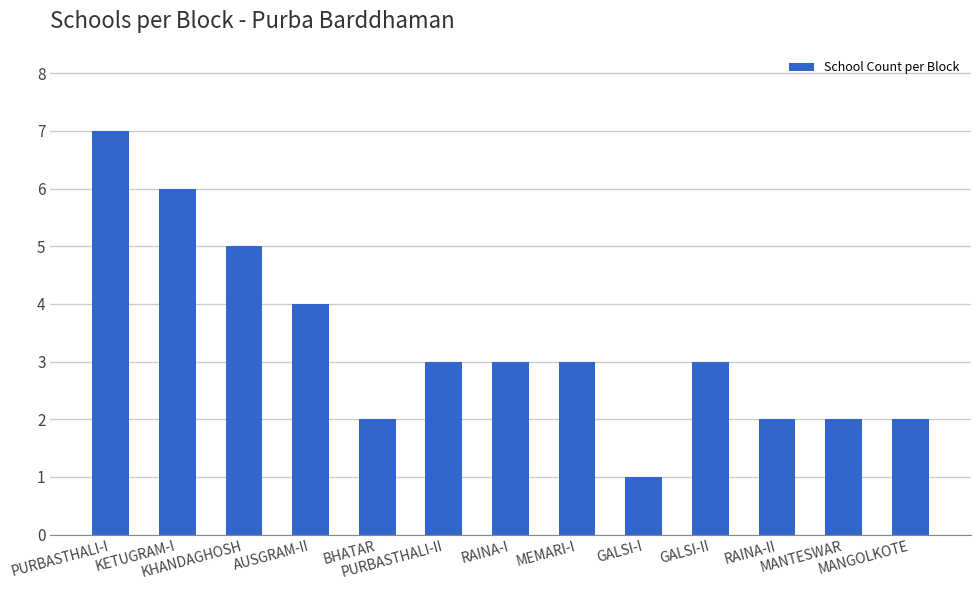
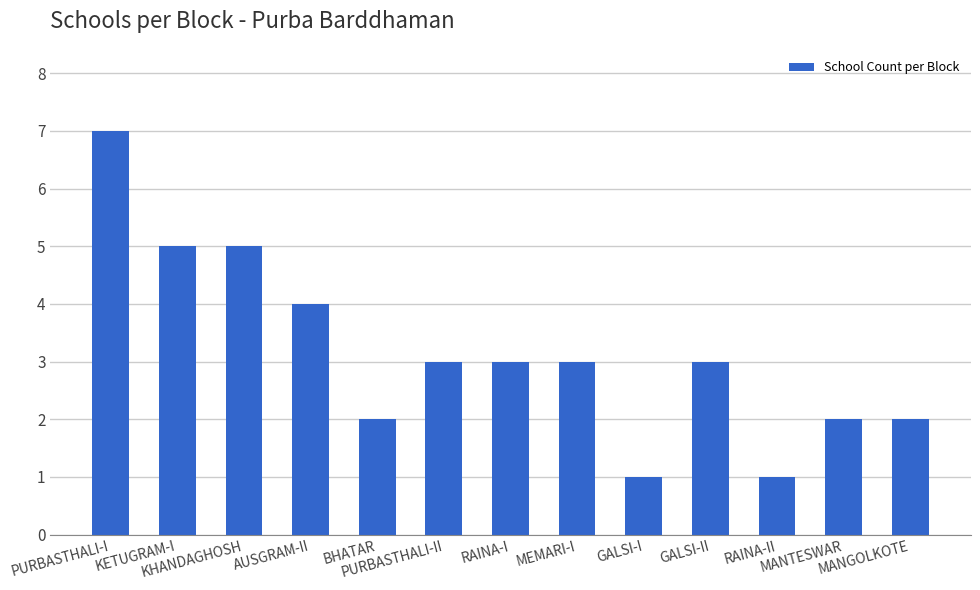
  {
    "PURBASTHALI-I": 7,
-   "KETUGRAM-I": 6,
+   "KETUGRAM-I": 5,
    "KHANDAGHOSH": 5,
    "AUSGRAM-II": 4,
    "BHATAR": 2,
    "PURBASTHALI-II": 3,
    "RAINA-I": 3,
    "MEMARI-I": 3,
    "GALSI-I": 1,
    "GALSI-II": 3,
-   "RAINA-II": 2,
+   "RAINA-II": 1,
    "MANTESWAR": 2,
    "MANGOLKOTE": 2
  }
